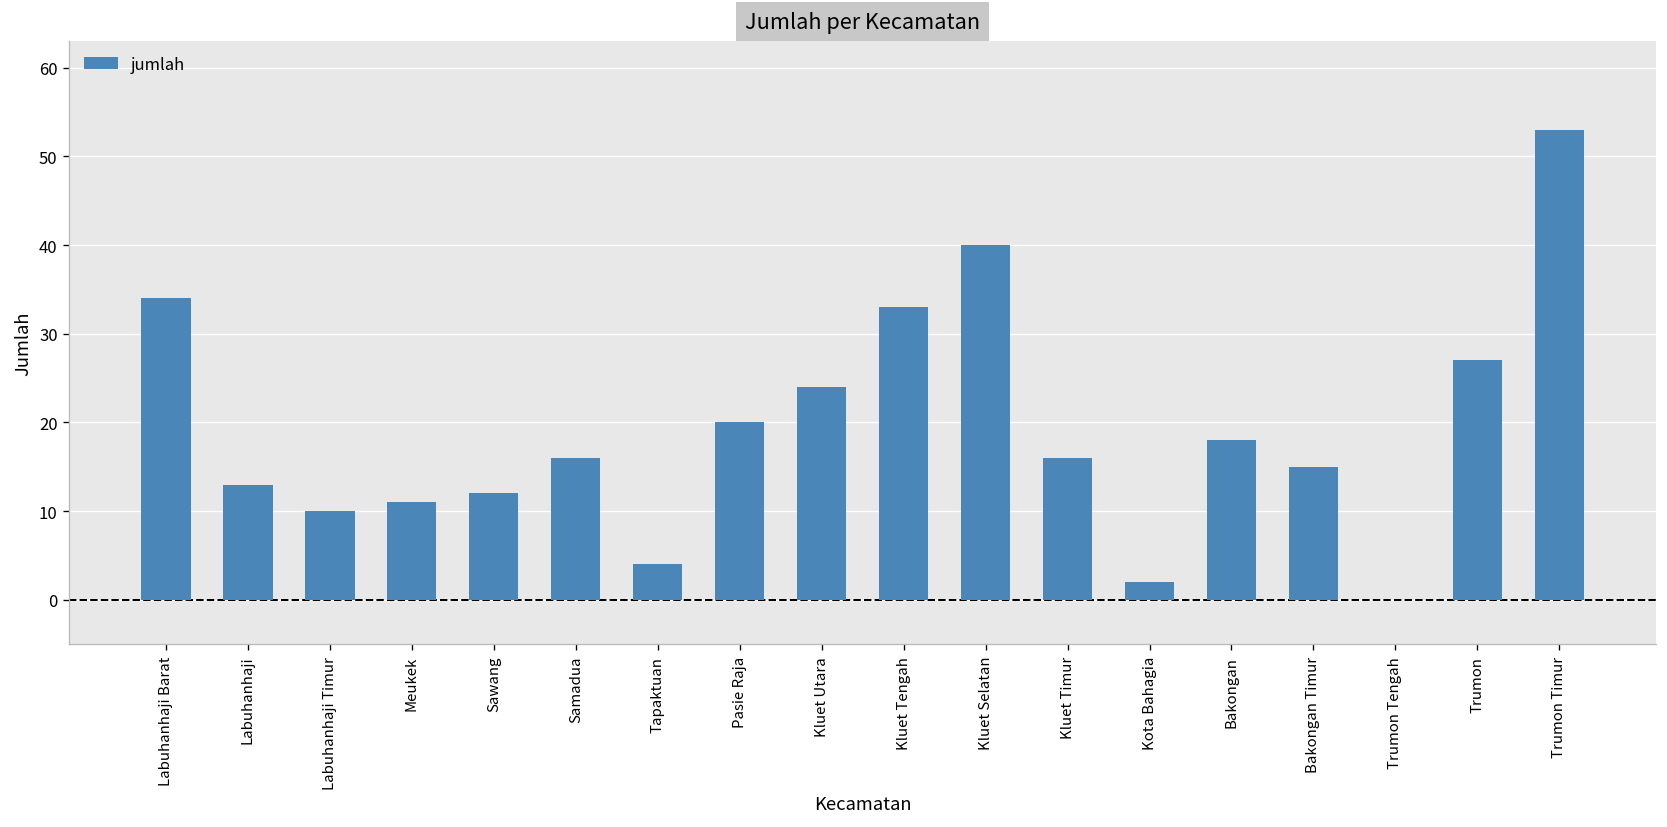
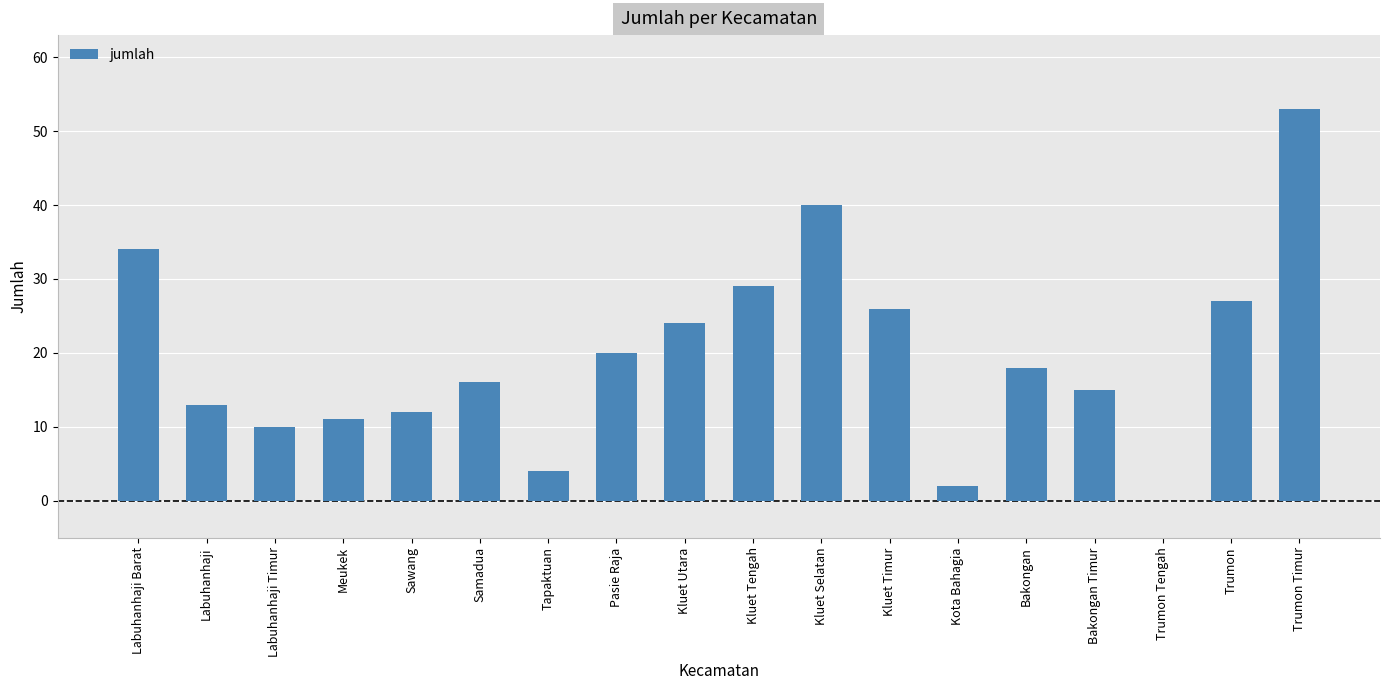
  {
    "Labuhanhaji Barat": 34,
    "Labuhanhaji": 13,
    "Labuhanhaji Timur": 10,
    "Meukek": 11,
    "Sawang": 12,
    "Samadua": 16,
    "Tapaktuan": 4,
    "Pasie Raja": 20,
    "Kluet Utara": 24,
-   "Kluet Tengah": 33,
+   "Kluet Tengah": 29,
    "Kluet Selatan": 40,
-   "Kluet Timur": 16,
+   "Kluet Timur": 26,
    "Kota Bahagia": 2,
    "Bakongan": 18,
    "Bakongan Timur": 15,
    "Trumon Tengah": 0,
    "Trumon": 27,
    "Trumon Timur": 53
  }
